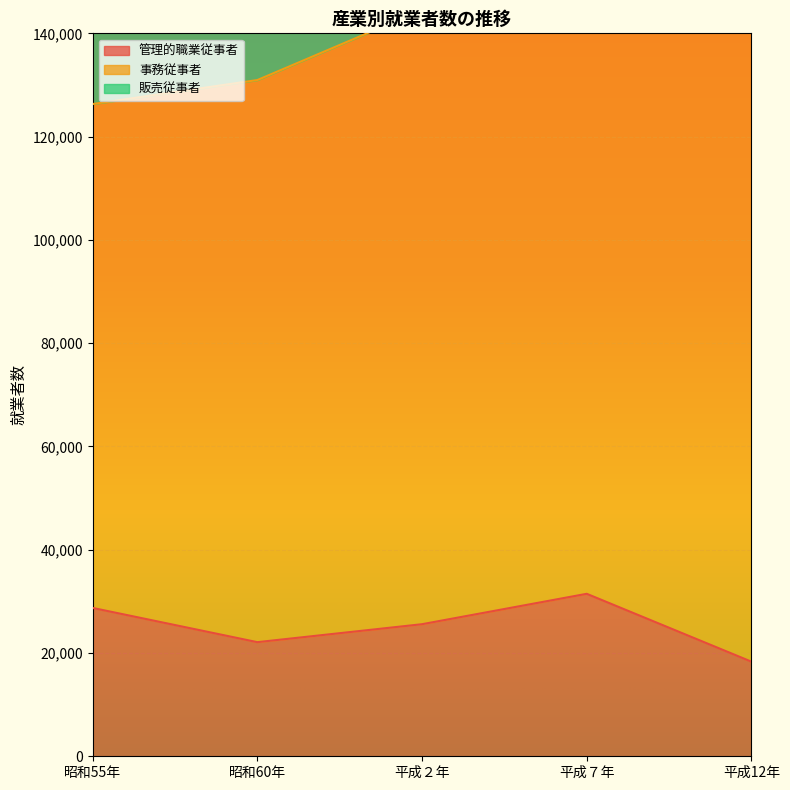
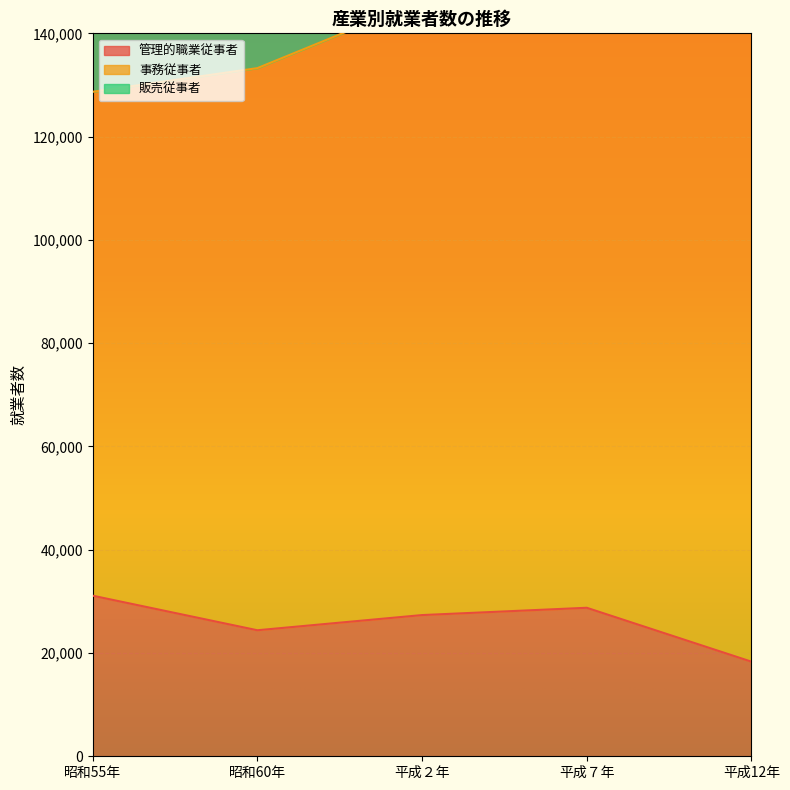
  {
    "管理的職業従事者": {
-     "昭和55年": "29,000",
-     "昭和60年": "22,000",
-     "平成２年": "26,000",
-     "平成７年": "31,000",
+     "昭和55年": "31,000",
+     "昭和60年": "24,000",
+     "平成２年": "27,000",
+     "平成７年": "29,000",
      "平成12年": "18,000"
    },
    "事務従事者": {
      "昭和55年": "98,000",
      "昭和60年": "109,000"
    }
  }
